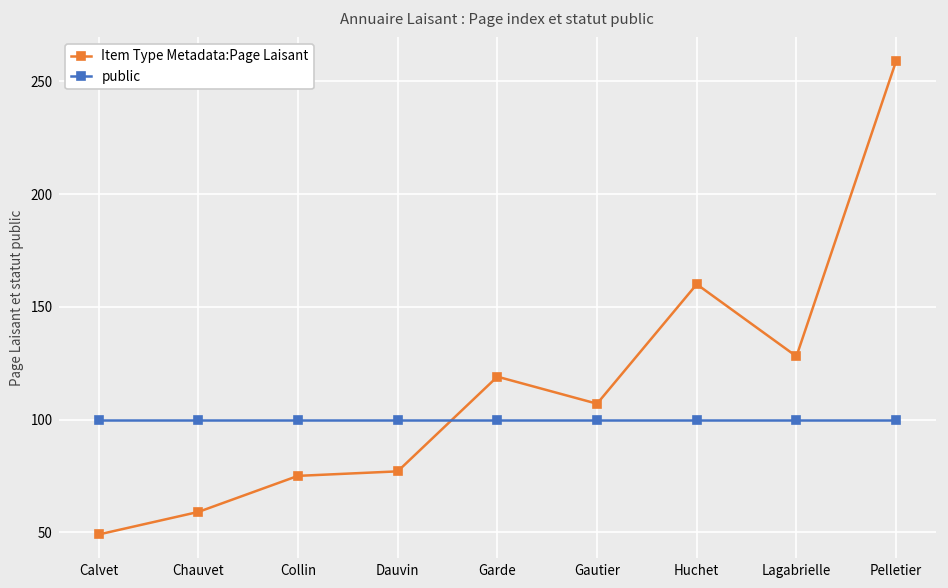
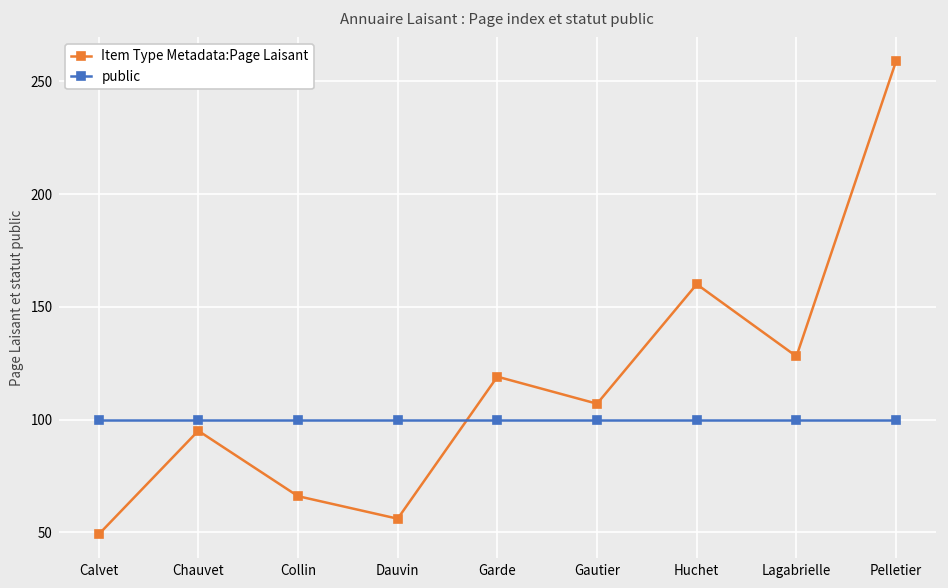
  {
    "Item Type Metadata:Page Laisant": {
      "Calvet": 49,
-     "Chauvet": 59,
-     "Collin": 75,
-     "Dauvin": 77,
+     "Chauvet": 95,
+     "Collin": 66,
+     "Dauvin": 56,
      "Garde": 119,
      "Gautier": 107,
      "Huchet": 160,
      "Lagabrielle": 128,
      "Pelletier": 259
    },
    "public": {
      "Calvet": 100,
      "Chauvet": 100,
      "Collin": 100,
      "Dauvin": 100,
      "Garde": 100,
      "Gautier": 100,
      "Huchet": 100,
      "Lagabrielle": 100,
      "Pelletier": 100
    }
  }
